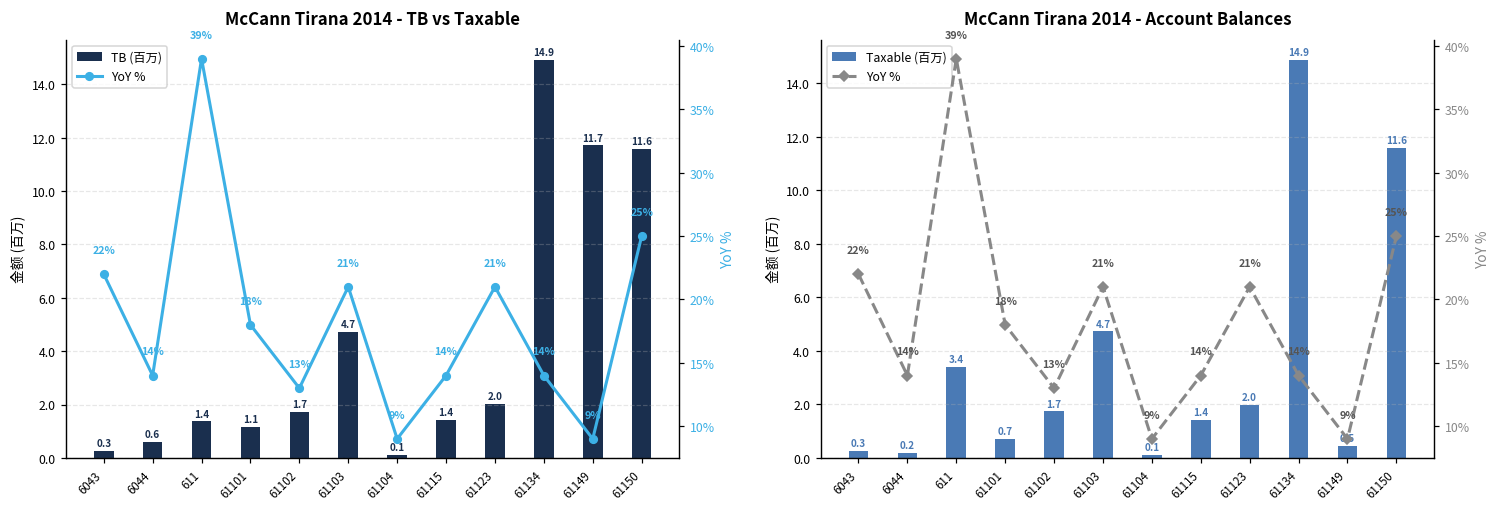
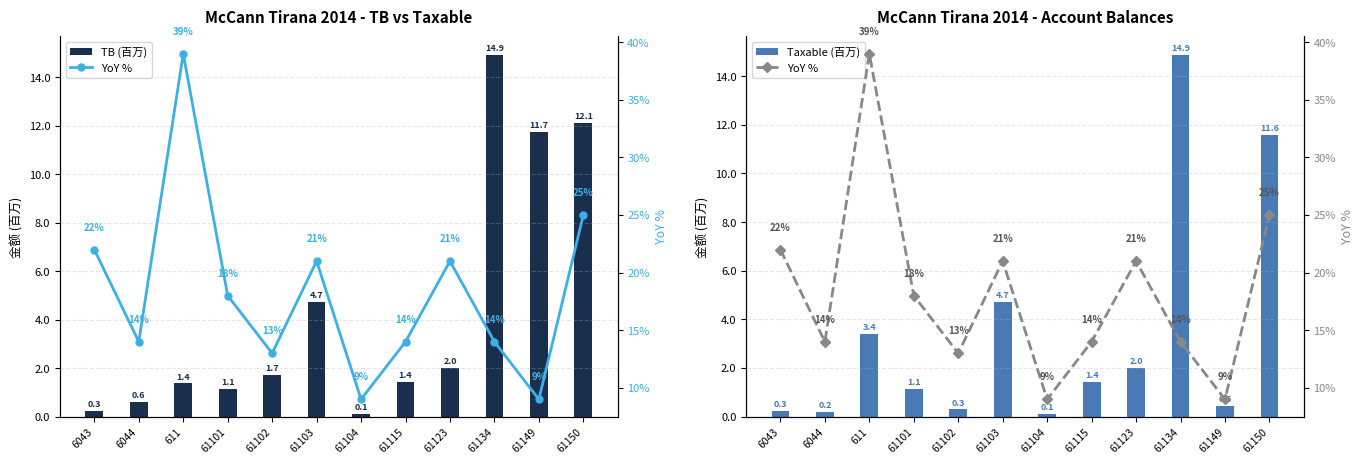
  {
    "McCann Tirana 2014 - TB vs Taxable": {
      "TB (百万)": {
        "6043": "0.3",
        "6044": "0.6",
        "611": "1.4",
        "61101": "1.1",
        "61102": "1.7",
        "61103": "4.7",
        "61104": "0.1",
        "61115": "1.4",
        "61123": "2.0",
        "61134": "14.9",
        "61149": "11.7",
-       "61150": "11.6"
+       "61150": "12.1"
      }
    },
    "McCann Tirana 2014 - Account Balances": {
      "Taxable (百万)": {
        "6043": "0.3",
        "6044": "0.2",
        "611": "3.4",
-       "61101": "0.7",
-       "61102": "1.7",
+       "61101": "1.1",
+       "61102": "0.3",
        "61103": "4.7",
        "61104": "0.1",
        "61115": "1.4",
        "61123": "2.0",
        "61134": "14.9",
        "61150": "11.6"
      },
      "YoY %": {
        "6043": "22%",
        "6044": "14%",
        "611": "39%",
        "61101": "18%",
        "61102": "13%",
        "61103": "21%",
        "61104": "9%",
        "61115": "14%",
        "61123": "21%",
        "61134": "14%",
        "61149": "9%",
        "61150": "25%"
      }
    }
  }
